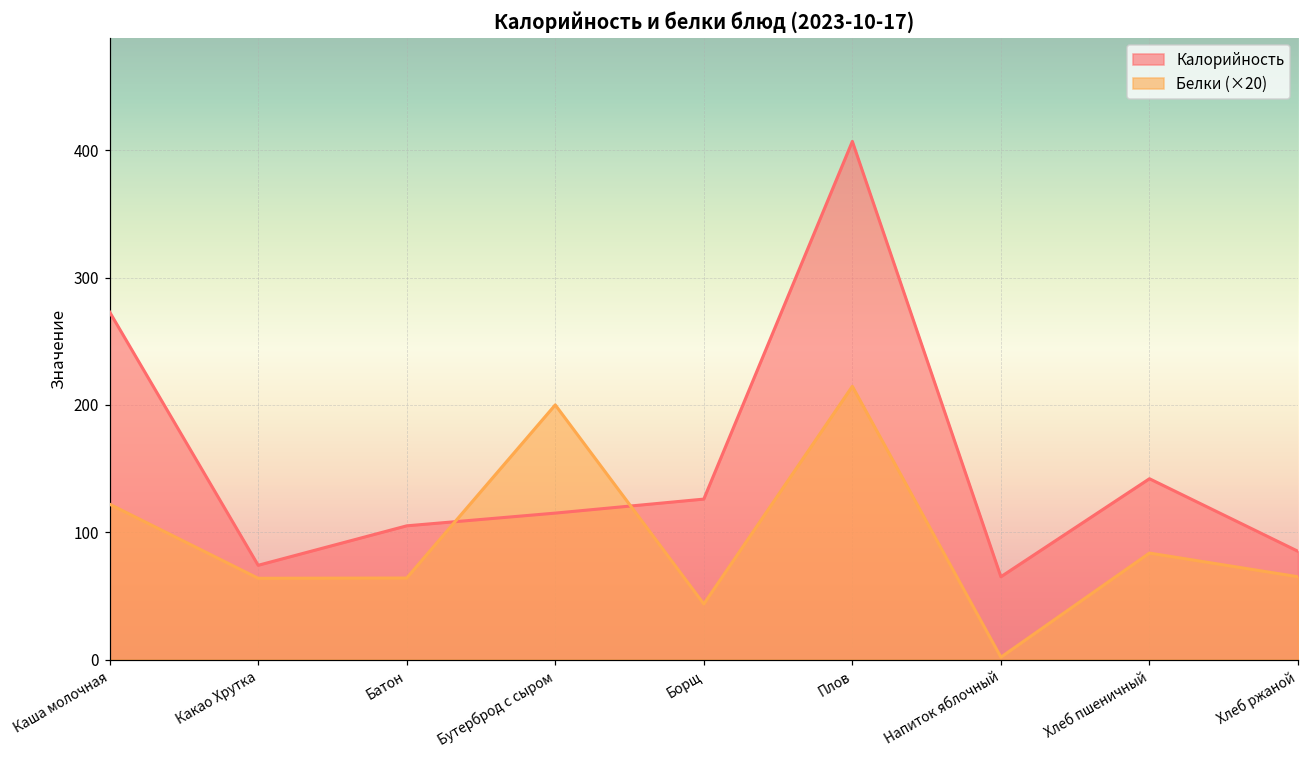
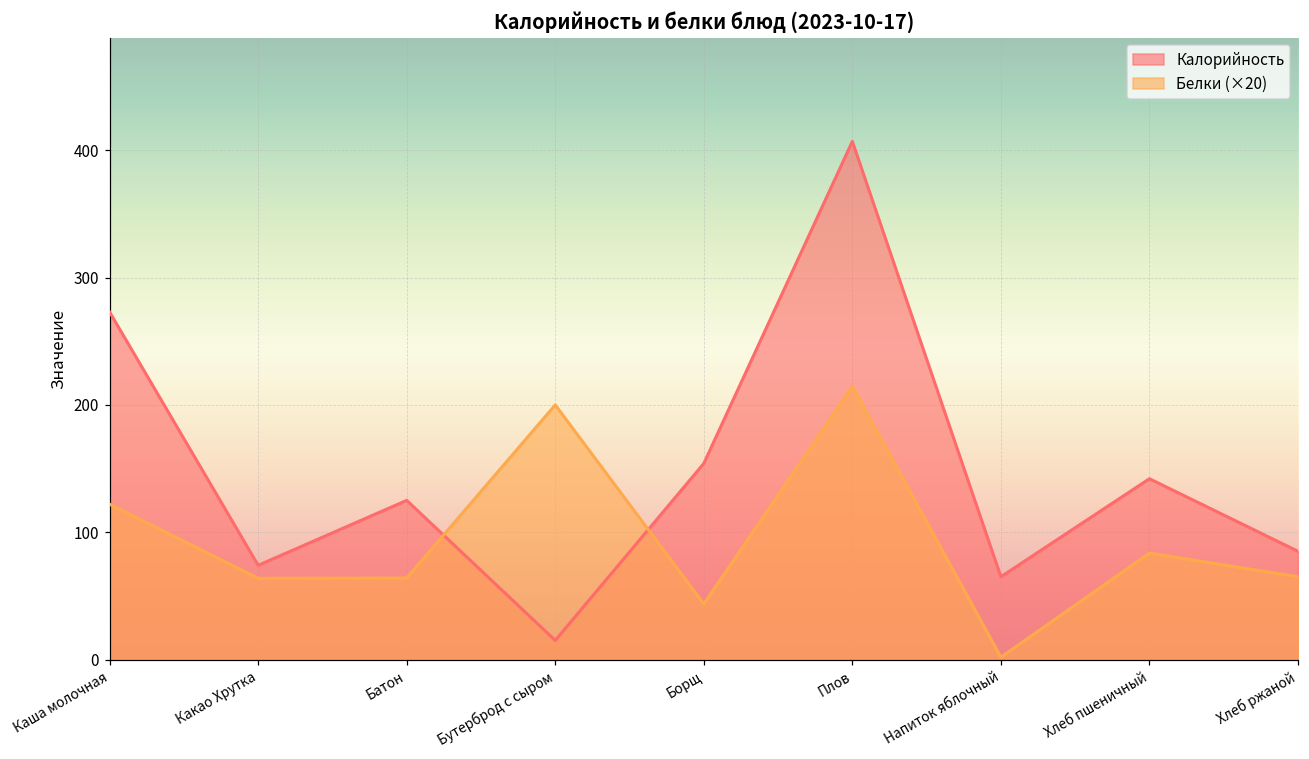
  {
    "Калорийность": {
      "Каша молочная": 273,
      "Какао Хрутка": 74,
-     "Батон": 105,
-     "Бутерброд с сыром": 115,
-     "Борщ": 126,
+     "Батон": 125,
+     "Бутерброд с сыром": 15,
+     "Борщ": 154,
      "Плов": 407,
      "Напиток яблочный": 65,
      "Хлеб пшеничный": 142,
      "Хлеб ржаной": 85
    },
    "Белки (×20)": {
      "Каша молочная": 122,
      "Какао Хрутка": 64,
      "Батон": 64,
      "Бутерброд с сыром": 200,
      "Борщ": 44,
      "Плов": 215,
      "Напиток яблочный": 2,
      "Хлеб пшеничный": 84,
      "Хлеб ржаной": 65
    }
  }
